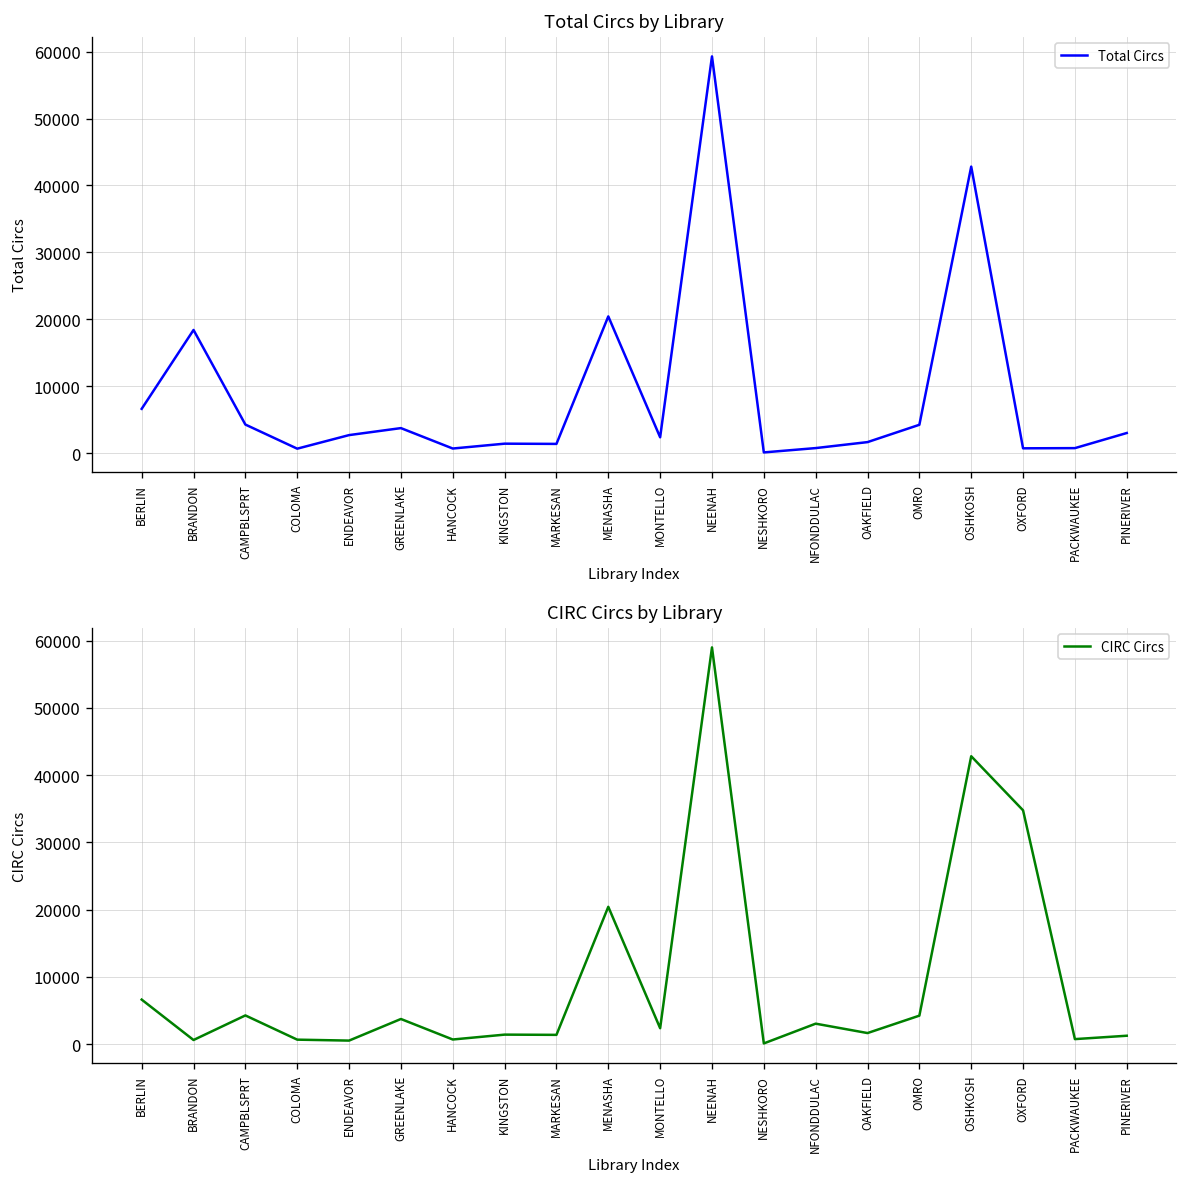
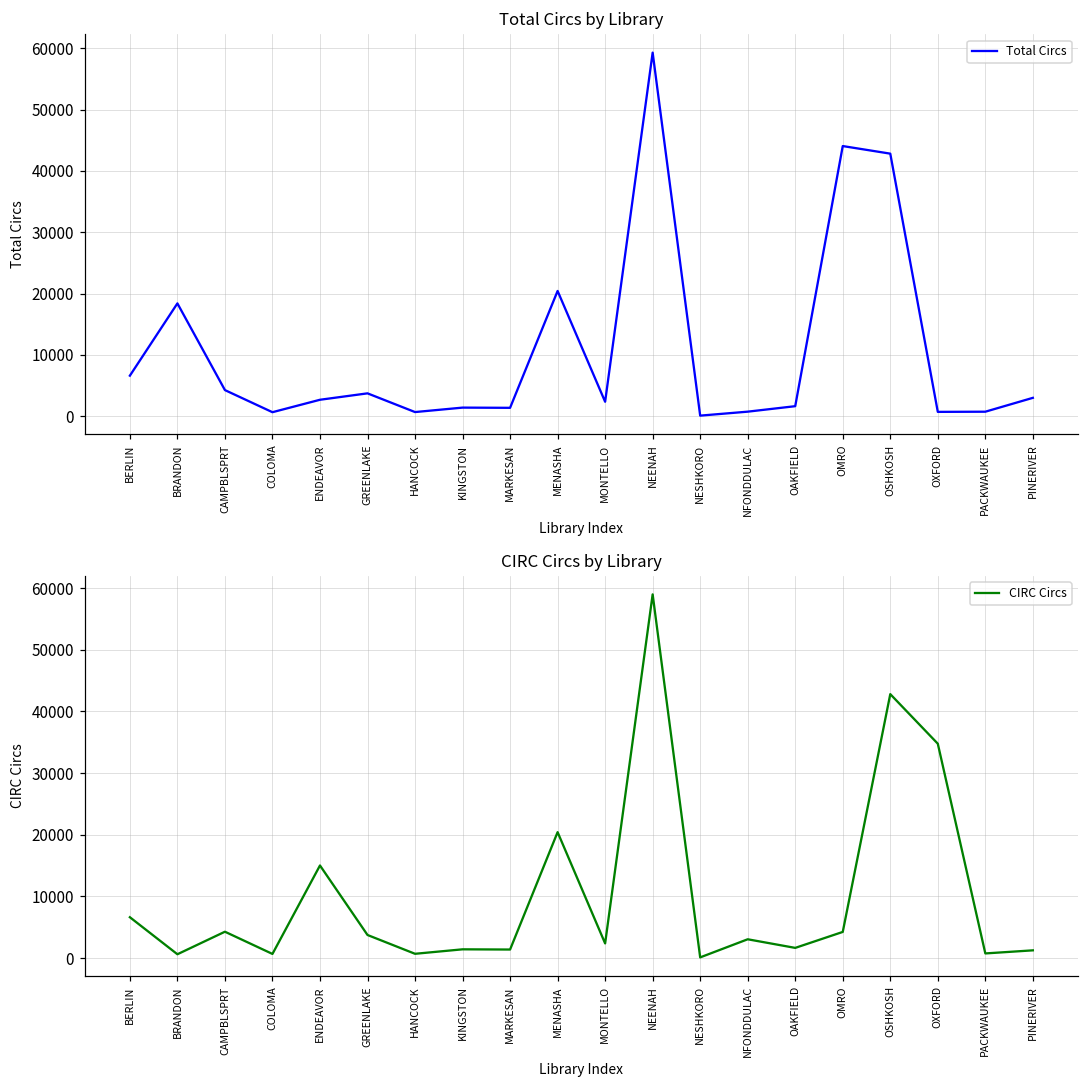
  {
    "Total Circs by Library": {
      "BERLIN": 7000,
      "BRANDON": 18000,
      "CAMPBLSPRT": 4000,
      "COLOMA": 1000,
      "ENDEAVOR": 3000,
      "GREENLAKE": 4000,
      "HANCOCK": 1000,
      "KINGSTON": 1000,
      "MARKESAN": 1000,
      "MENASHA": 20000,
      "MONTELLO": 2000,
      "NEENAH": 59000,
      "NESHKORO": 0,
      "NFONDDULAC": 1000,
      "OAKFIELD": 2000,
-     "OMRO": 4000,
+     "OMRO": 44000,
      "OSHKOSH": 43000,
      "OXFORD": 1000,
      "PACKWAUKEE": 1000,
      "PINERIVER": 3000
    },
    "CIRC Circs by Library": {
      "BERLIN": 7000,
      "BRANDON": 1000,
      "CAMPBLSPRT": 4000,
      "COLOMA": 1000,
-     "ENDEAVOR": 1000,
+     "ENDEAVOR": 15000,
      "GREENLAKE": 4000,
      "HANCOCK": 1000,
      "KINGSTON": 1000,
      "MARKESAN": 1000,
      "MENASHA": 20000,
      "MONTELLO": 2000,
      "NEENAH": 59000,
      "NESHKORO": 0,
      "NFONDDULAC": 3000,
      "OAKFIELD": 2000,
      "OMRO": 4000,
      "OSHKOSH": 43000,
      "OXFORD": 35000,
      "PACKWAUKEE": 1000,
      "PINERIVER": 1000
    }
  }
